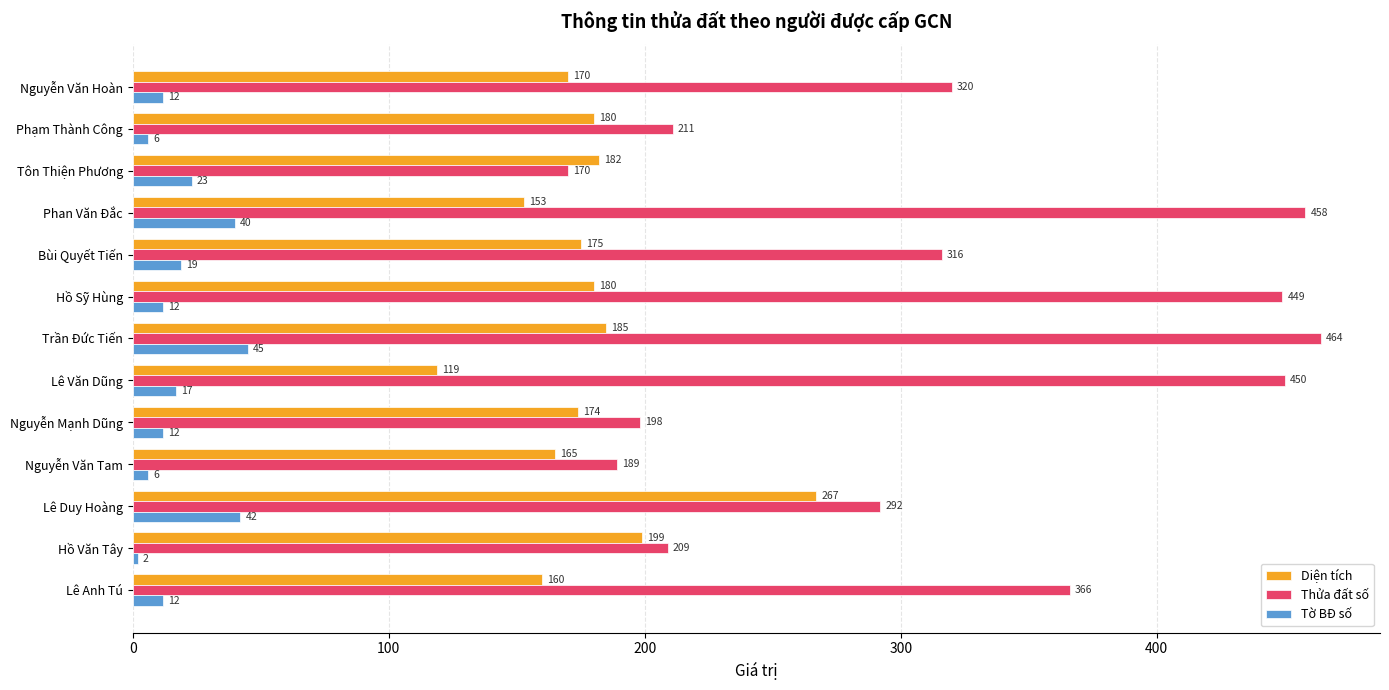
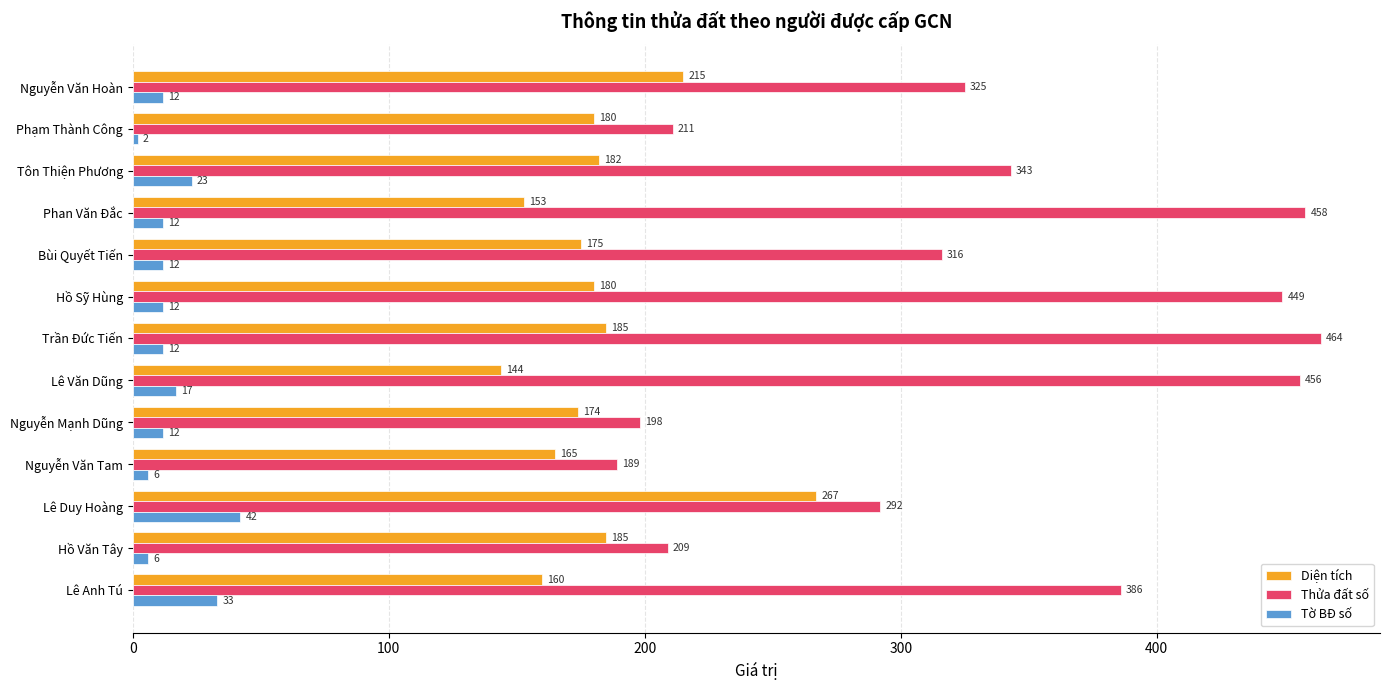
  {
    "Diện tích": {
-     "Nguyễn Văn Hoàn": 170,
+     "Nguyễn Văn Hoàn": 215,
      "Phạm Thành Công": 180,
      "Tôn Thiện Phương": 182,
      "Phan Văn Đắc": 153,
      "Bùi Quyết Tiến": 175,
      "Hồ Sỹ Hùng": 180,
      "Trần Đức Tiến": 185,
-     "Lê Văn Dũng": 119,
+     "Lê Văn Dũng": 144,
      "Nguyễn Mạnh Dũng": 174,
      "Nguyễn Văn Tam": 165,
      "Lê Duy Hoàng": 267,
-     "Hồ Văn Tây": 199,
+     "Hồ Văn Tây": 185,
      "Lê Anh Tú": 160
    },
    "Thửa đất số": {
-     "Nguyễn Văn Hoàn": 320,
+     "Nguyễn Văn Hoàn": 325,
      "Phạm Thành Công": 211,
-     "Tôn Thiện Phương": 170,
+     "Tôn Thiện Phương": 343,
      "Phan Văn Đắc": 458,
      "Bùi Quyết Tiến": 316,
      "Hồ Sỹ Hùng": 449,
      "Trần Đức Tiến": 464,
-     "Lê Văn Dũng": 450,
+     "Lê Văn Dũng": 456,
      "Nguyễn Mạnh Dũng": 198,
      "Nguyễn Văn Tam": 189,
      "Lê Duy Hoàng": 292,
      "Hồ Văn Tây": 209,
-     "Lê Anh Tú": 366
+     "Lê Anh Tú": 386
    },
    "Tờ BĐ số": {
      "Nguyễn Văn Hoàn": 12,
-     "Phạm Thành Công": 6,
+     "Phạm Thành Công": 2,
      "Tôn Thiện Phương": 23,
-     "Phan Văn Đắc": 40,
-     "Bùi Quyết Tiến": 19,
+     "Phan Văn Đắc": 12,
+     "Bùi Quyết Tiến": 12,
      "Hồ Sỹ Hùng": 12,
-     "Trần Đức Tiến": 45,
+     "Trần Đức Tiến": 12,
      "Lê Văn Dũng": 17,
      "Nguyễn Mạnh Dũng": 12,
      "Nguyễn Văn Tam": 6,
      "Lê Duy Hoàng": 42,
-     "Hồ Văn Tây": 2,
-     "Lê Anh Tú": 12
+     "Hồ Văn Tây": 6,
+     "Lê Anh Tú": 33
    }
  }
